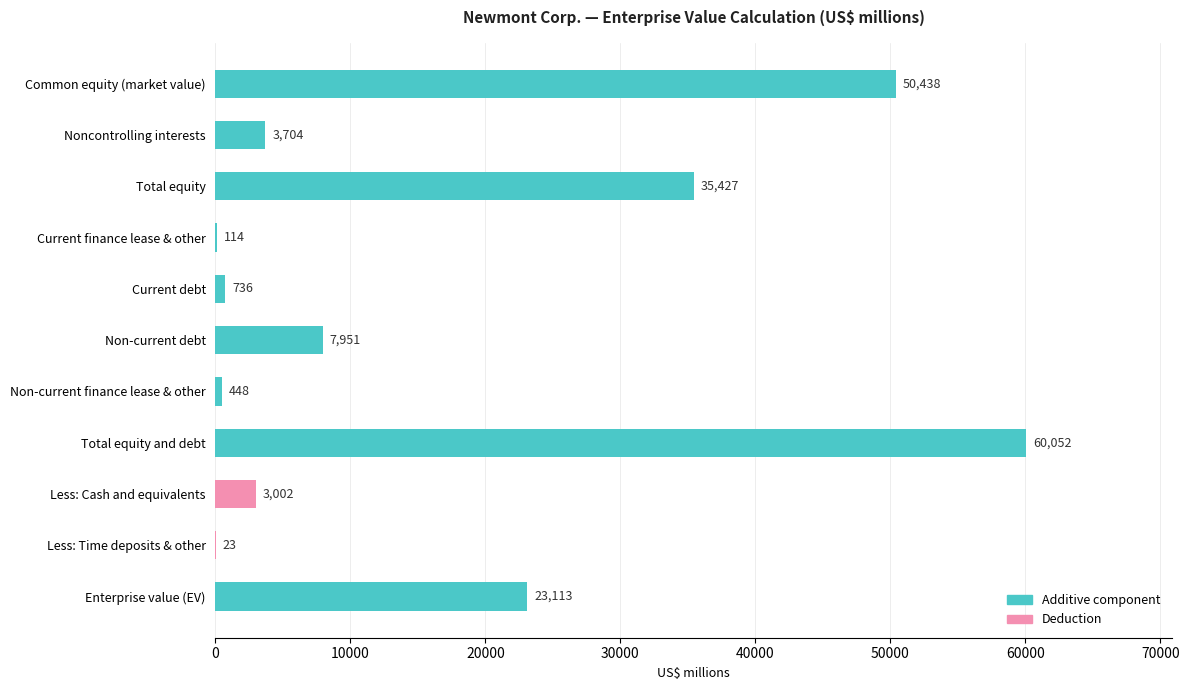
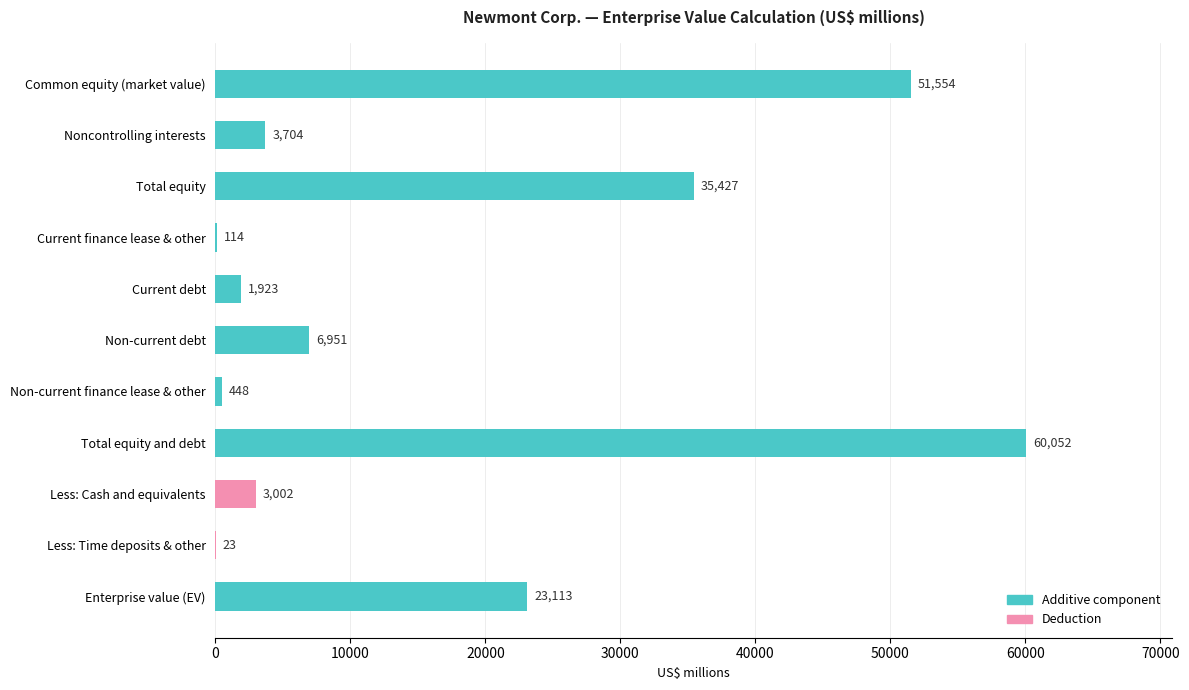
  {
-   "Common equity (market value)": "50,438",
+   "Common equity (market value)": "51,554",
    "Noncontrolling interests": "3,704",
    "Total equity": "35,427",
    "Current finance lease & other": "114",
-   "Current debt": "736",
-   "Non-current debt": "7,951",
+   "Current debt": "1,923",
+   "Non-current debt": "6,951",
    "Non-current finance lease & other": "448",
    "Total equity and debt": "60,052",
    "Less: Cash and equivalents": "3,002",
    "Less: Time deposits & other": "23",
    "Enterprise value (EV)": "23,113"
  }
